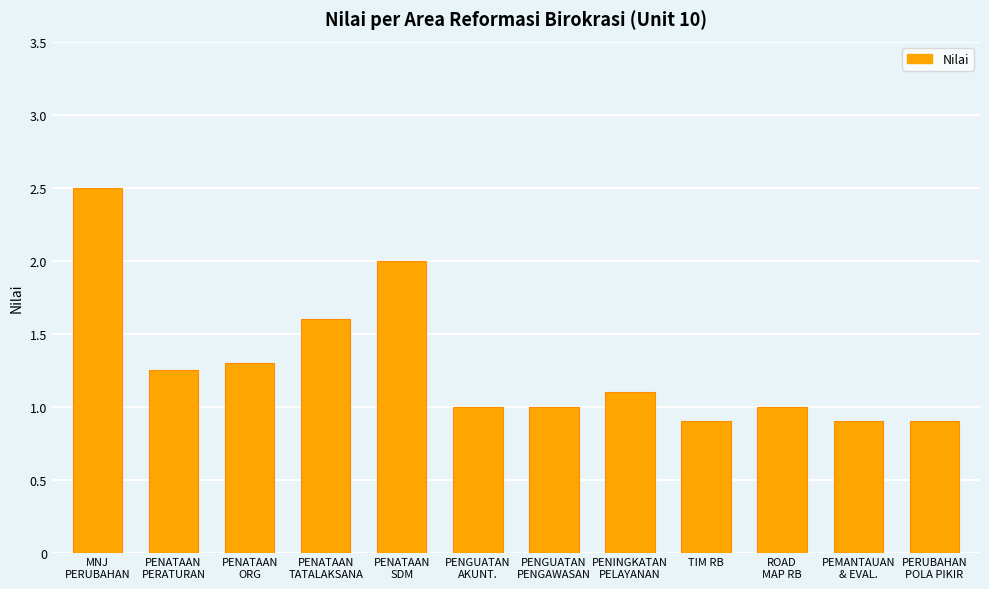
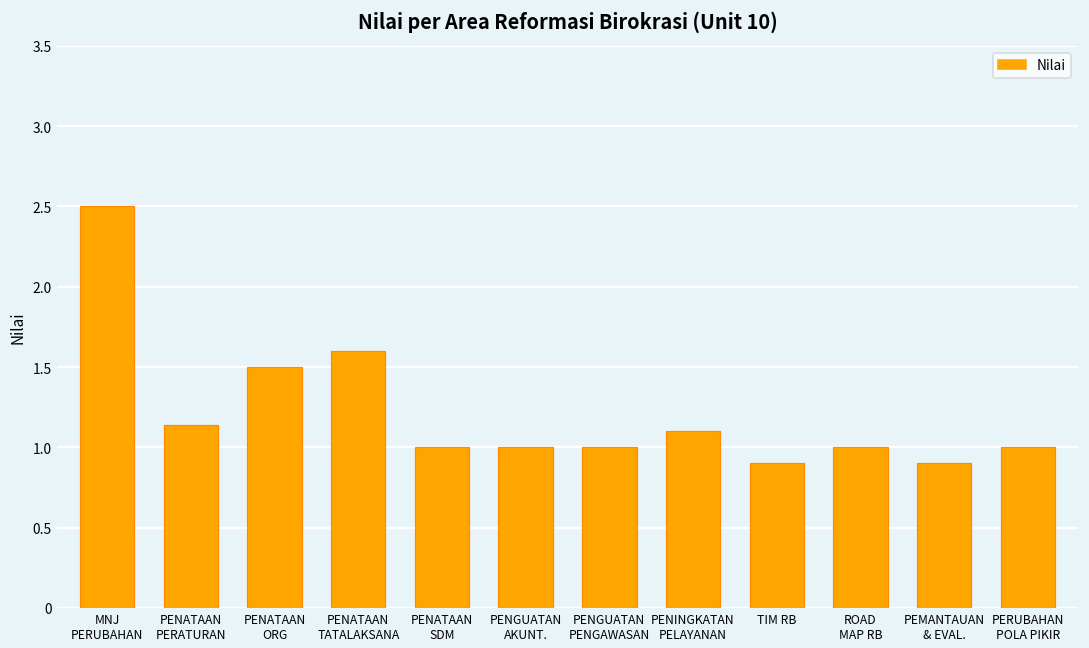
  {
    "MNJ PERUBAHAN": 2.50,
-   "PENATAAN PERATURAN": 1.25,
-   "PENATAAN ORG": 1.3,
+   "PENATAAN PERATURAN": 1.14,
+   "PENATAAN ORG": 1.5,
    "PENATAAN TATALAKSANA": 1.60,
-   "PENATAAN SDM": 2,
+   "PENATAAN SDM": 1,
    "PENGUATAN AKUNT.": 1.00,
    "PENGUATAN PENGAWASAN": 1.00,
    "PENINGKATAN PELAYANAN": 1.10,
    "TIM RB": 0.90,
    "ROAD MAP RB": 1.00,
    "PEMANTAUAN & EVAL.": 0.90,
-   "PERUBAHAN POLA PIKIR": 0.9
+   "PERUBAHAN POLA PIKIR": 1.0
  }
